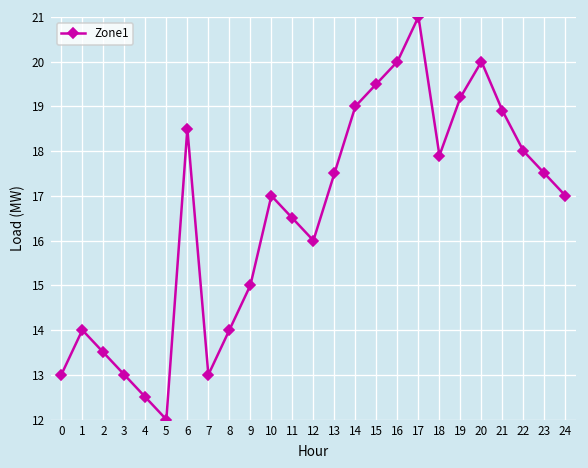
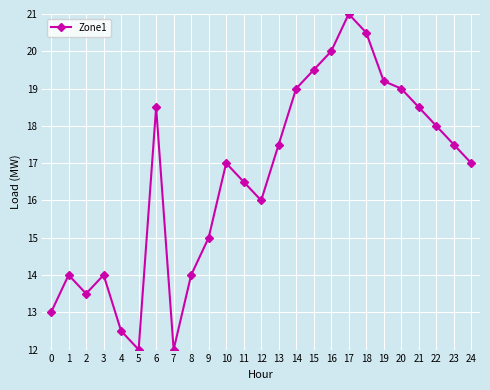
  {
    "0": 13.0,
    "1": 14.0,
    "2": 13.5,
-   "3": 13,
+   "3": 14,
    "4": 12.5,
    "5": 12.0,
    "6": 18.5,
-   "7": 13,
+   "7": 12,
    "8": 14.0,
    "9": 15.0,
    "10": 17.0,
    "11": 16.5,
    "12": 16.0,
    "13": 17.5,
    "14": 19.0,
    "15": 19.5,
    "16": 20.0,
    "17": 21.0,
-   "18": 17.9,
+   "18": 20.5,
    "19": 19.2,
-   "20": 20,
-   "21": 18.9,
+   "20": 19,
+   "21": 18.5,
    "22": 18.0,
    "23": 17.5,
    "24": 17.0
  }
